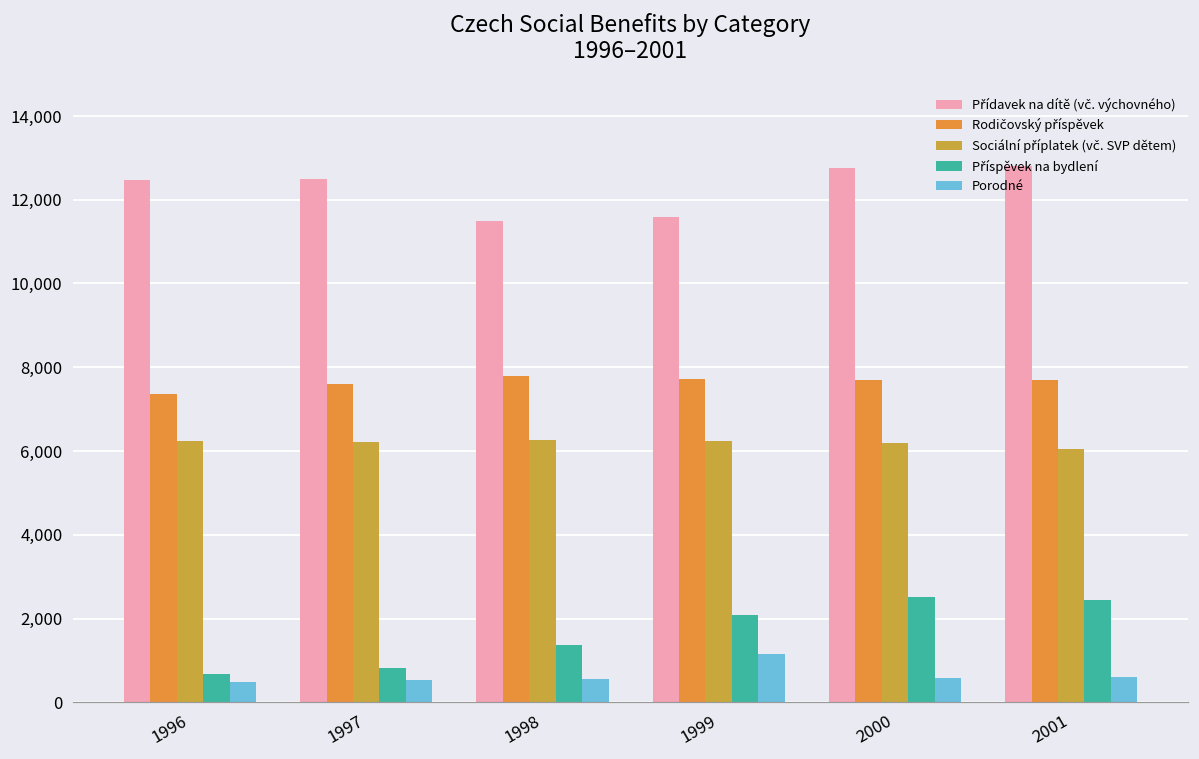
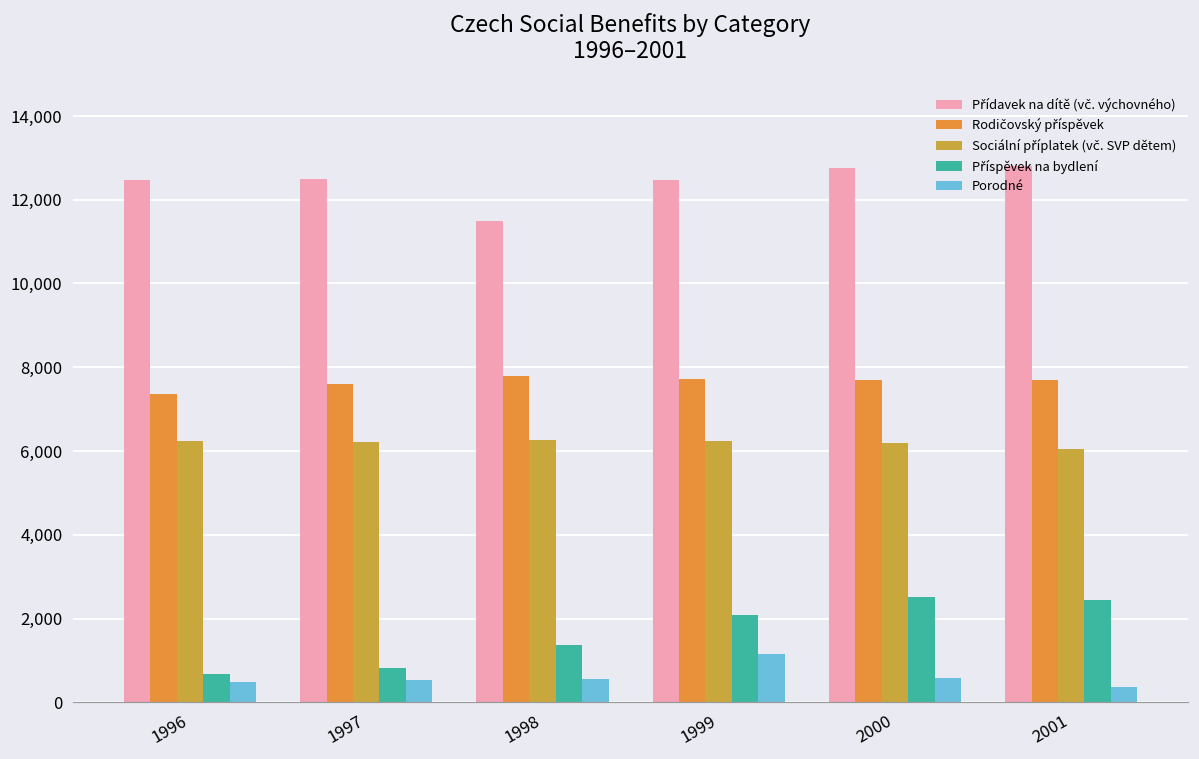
  {
    "Přídavek na dítě (vč. výchovného)": {
      "1996": "12,500",
      "1997": "12,500",
      "1998": "11,500",
-     "1999": "11,600",
+     "1999": "12,500",
      "2000": "12,700",
      "2001": "12,800"
    },
    "Příspěvek na bydlení": {
      "1996": "700",
      "1997": "800",
      "1998": "1,400",
      "1999": "2,100",
      "2000": "2,500",
      "2001": "2,500"
    },
    "Porodné": {
      "1996": "500",
      "1997": "500",
      "1998": "600",
      "1999": "1,100",
      "2000": "600",
-     "2001": "600"
+     "2001": "400"
    }
  }
